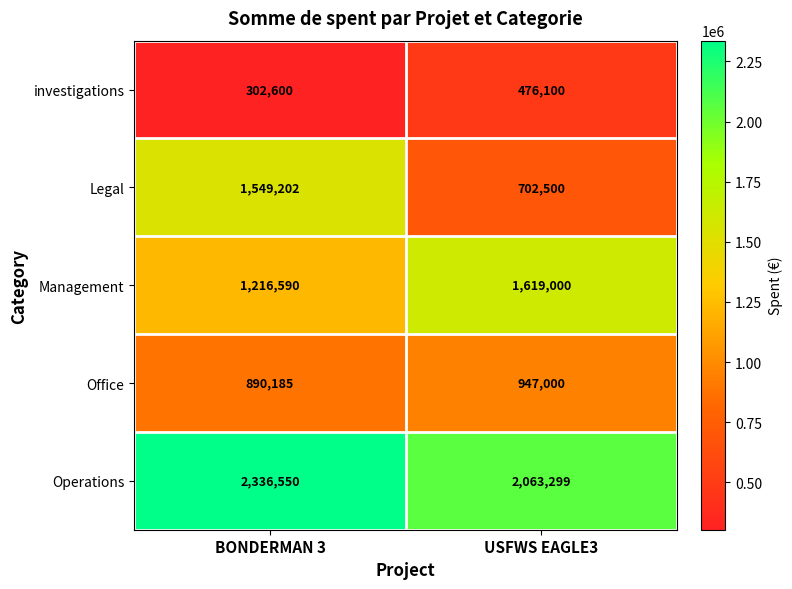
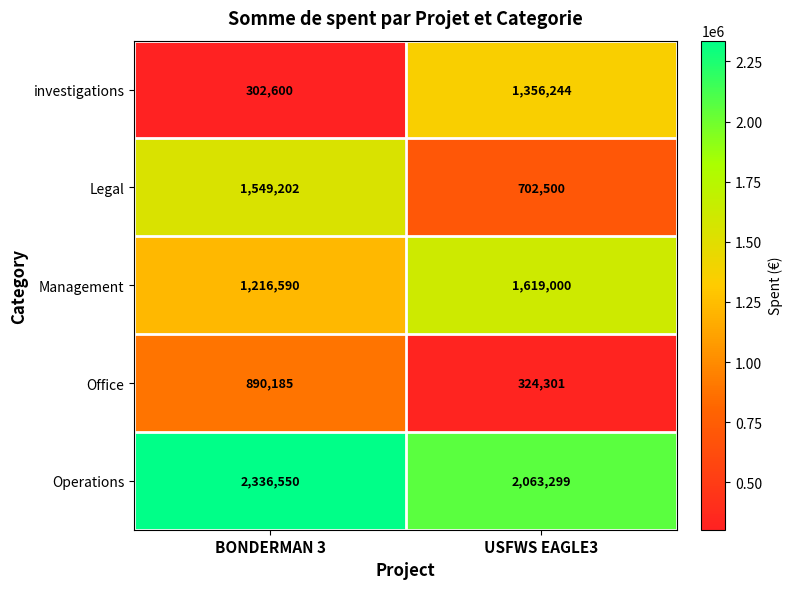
  {
    "investigations": {
      "BONDERMAN 3": "302,600",
-     "USFWS EAGLE3": "476,100"
+     "USFWS EAGLE3": "1,356,244"
    },
    "Legal": {
      "BONDERMAN 3": "1,549,202",
      "USFWS EAGLE3": "702,500"
    },
    "Management": {
      "BONDERMAN 3": "1,216,590",
      "USFWS EAGLE3": "1,619,000"
    },
    "Office": {
      "BONDERMAN 3": "890,185",
-     "USFWS EAGLE3": "947,000"
+     "USFWS EAGLE3": "324,301"
    },
    "Operations": {
      "BONDERMAN 3": "2,336,550",
      "USFWS EAGLE3": "2,063,299"
    }
  }
